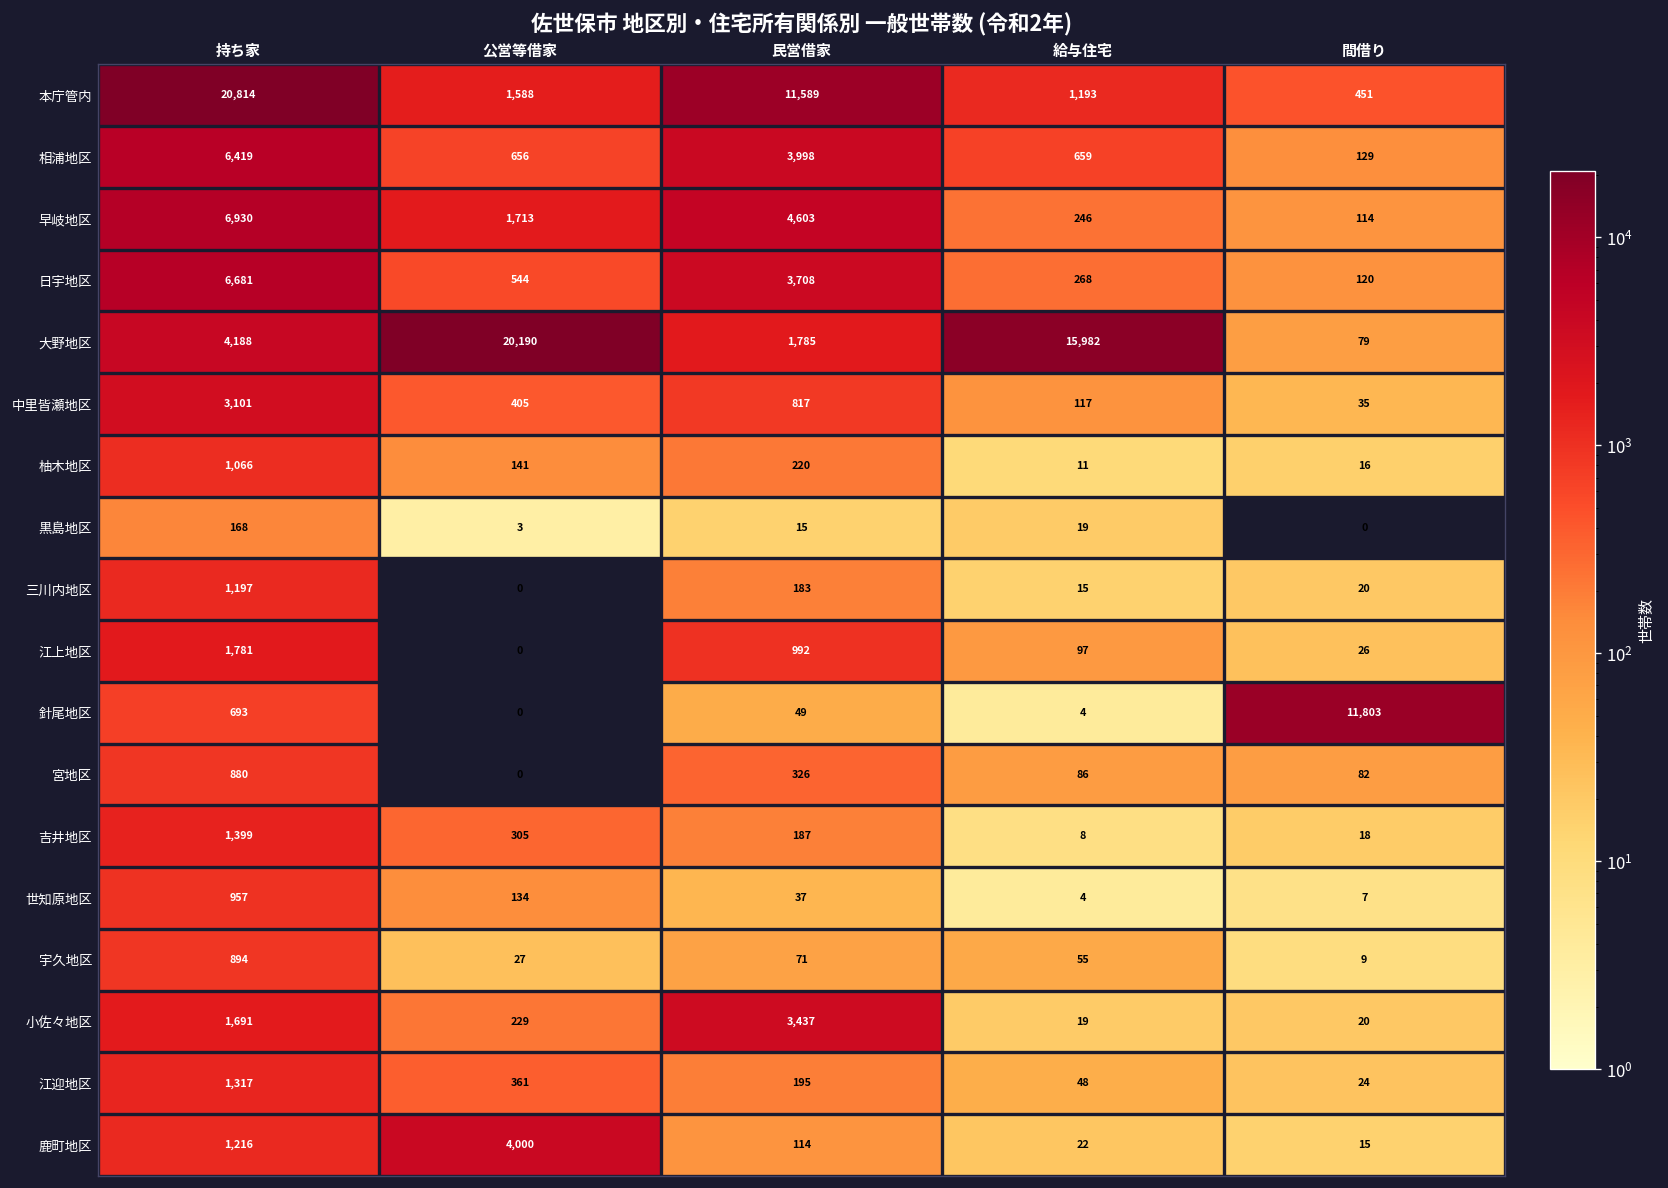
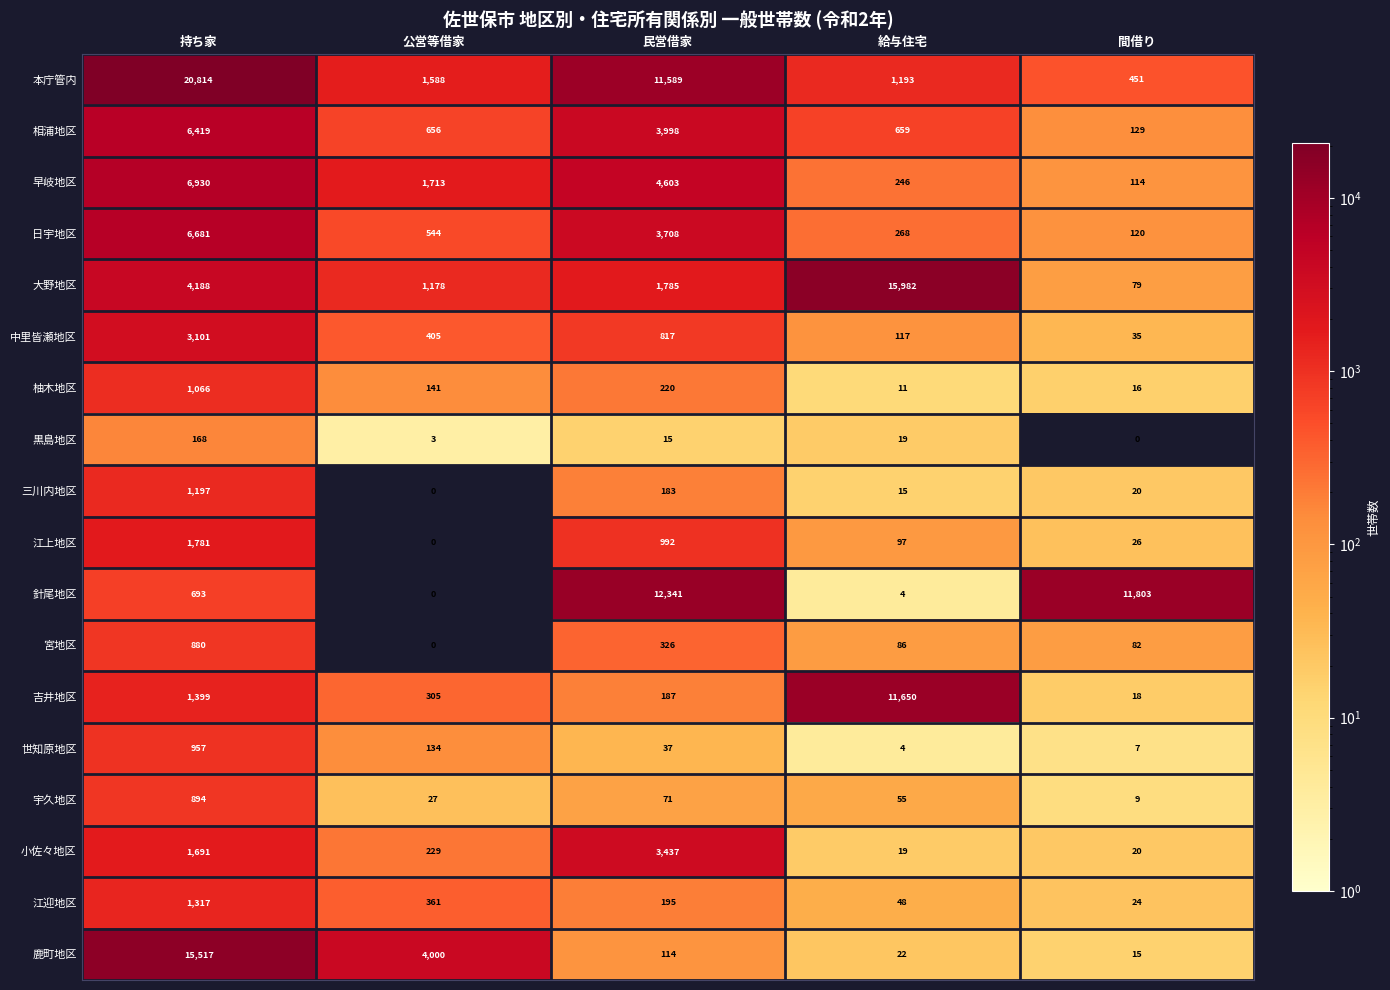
  {
    "本庁管内": {
      "持ち家": "20,814",
      "公営等借家": "1,588",
      "民営借家": "11,589",
      "給与住宅": "1,193",
      "間借り": "451"
    },
    "相浦地区": {
      "持ち家": "6,419",
      "公営等借家": "656",
      "民営借家": "3,998",
      "給与住宅": "659",
      "間借り": "129"
    },
    "早岐地区": {
      "持ち家": "6,930",
      "公営等借家": "1,713",
      "民営借家": "4,603",
      "給与住宅": "246",
      "間借り": "114"
    },
    "日宇地区": {
      "持ち家": "6,681",
      "公営等借家": "544",
      "民営借家": "3,708",
      "給与住宅": "268",
      "間借り": "120"
    },
    "大野地区": {
      "持ち家": "4,188",
-     "公営等借家": "20,190",
+     "公営等借家": "1,178",
      "民営借家": "1,785",
      "給与住宅": "15,982",
      "間借り": "79"
    },
    "中里皆瀬地区": {
      "持ち家": "3,101",
      "公営等借家": "405",
      "民営借家": "817",
      "給与住宅": "117",
      "間借り": "35"
    },
    "柚木地区": {
      "持ち家": "1,066",
      "公営等借家": "141",
      "民営借家": "220",
      "給与住宅": "11",
      "間借り": "16"
    },
    "黒島地区": {
      "持ち家": "168",
      "公営等借家": "3",
      "民営借家": "15",
      "給与住宅": "19"
    },
    "三川内地区": {
      "持ち家": "1,197",
      "民営借家": "183",
      "給与住宅": "15",
      "間借り": "20"
    },
    "江上地区": {
      "持ち家": "1,781",
      "民営借家": "992",
      "給与住宅": "97",
      "間借り": "26"
    },
    "針尾地区": {
      "持ち家": "693",
-     "民営借家": "49",
+     "民営借家": "12,341",
      "給与住宅": "4",
      "間借り": "11,803"
    },
    "宮地区": {
      "持ち家": "880",
      "民営借家": "326",
      "給与住宅": "86",
      "間借り": "82"
    },
    "吉井地区": {
      "持ち家": "1,399",
      "公営等借家": "305",
      "民営借家": "187",
-     "給与住宅": "8",
+     "給与住宅": "11,650",
      "間借り": "18"
    },
    "世知原地区": {
      "持ち家": "957",
      "公営等借家": "134",
      "民営借家": "37",
      "給与住宅": "4",
      "間借り": "7"
    },
    "宇久地区": {
      "持ち家": "894",
      "公営等借家": "27",
      "民営借家": "71",
      "給与住宅": "55",
      "間借り": "9"
    },
    "小佐々地区": {
      "持ち家": "1,691",
      "公営等借家": "229",
      "民営借家": "3,437",
      "給与住宅": "19",
      "間借り": "20"
    },
    "江迎地区": {
      "持ち家": "1,317",
      "公営等借家": "361",
      "民営借家": "195",
      "給与住宅": "48",
      "間借り": "24"
    },
    "鹿町地区": {
-     "持ち家": "1,216",
+     "持ち家": "15,517",
      "公営等借家": "4,000",
      "民営借家": "114",
      "給与住宅": "22",
      "間借り": "15"
    }
  }
